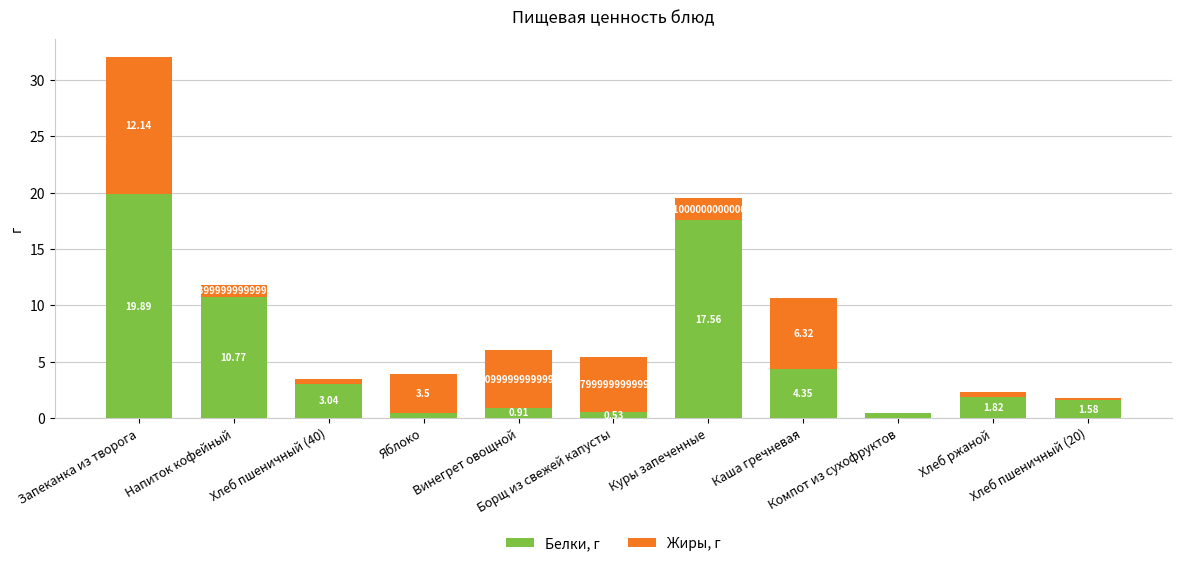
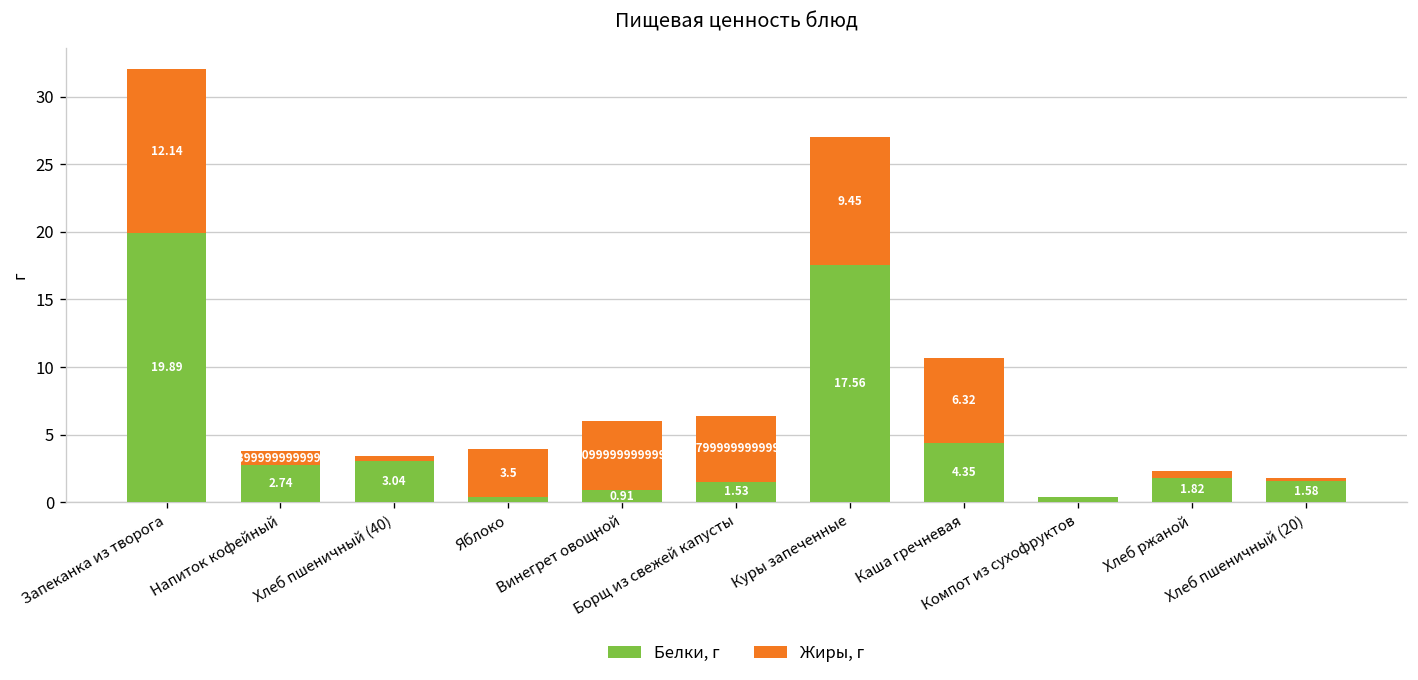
  {
    "Белки, г": {
      "Запеканка из творога": 19.89,
-     "Напиток кофейный": 10.77,
+     "Напиток кофейный": 2.74,
      "Хлеб пшеничный (40)": 3.04,
      "Винегрет овощной": 0.91,
-     "Борщ из свежей капусты": 0.53,
+     "Борщ из свежей капусты": 1.53,
      "Куры запеченные": 17.56,
      "Каша гречневая": 4.35,
      "Хлеб ржаной": 1.82,
      "Хлеб пшеничный (20)": 1.58
    },
    "Жиры, г": {
      "Запеканка из творога": 12.14,
      "Напиток кофейный": 1.0399999999999991,
      "Яблоко": 3.5,
      "Винегрет овощной": 5.109999999999999,
      "Борщ из свежей капусты": 4.879999999999999,
-     "Куры запеченные": 1.9100000000000001,
+     "Куры запеченные": 9.45,
      "Каша гречневая": 6.32
    }
  }
